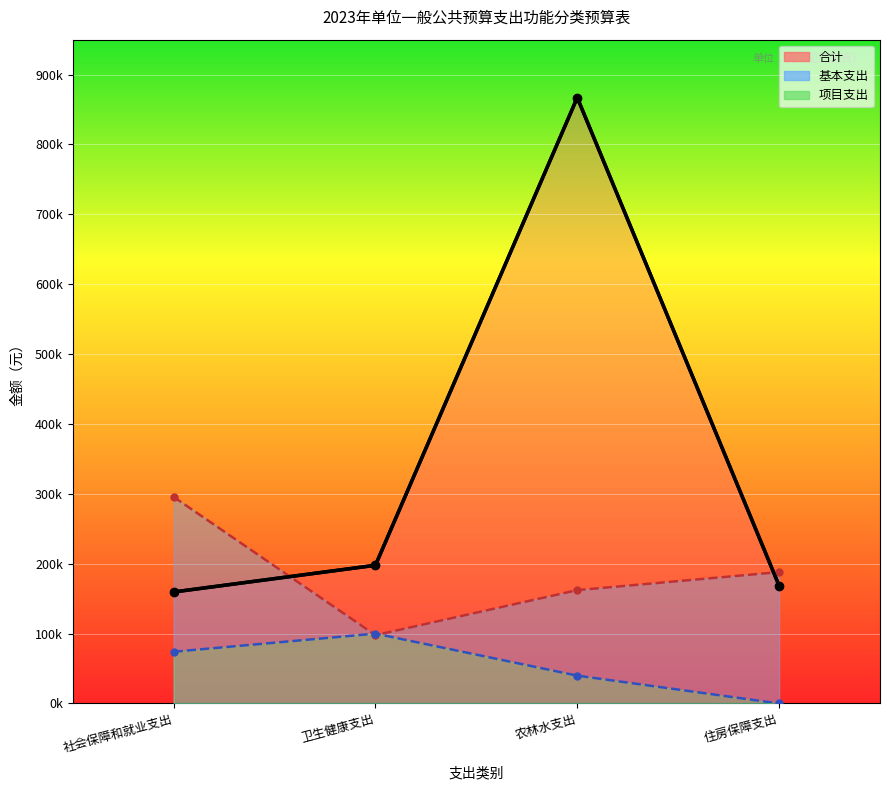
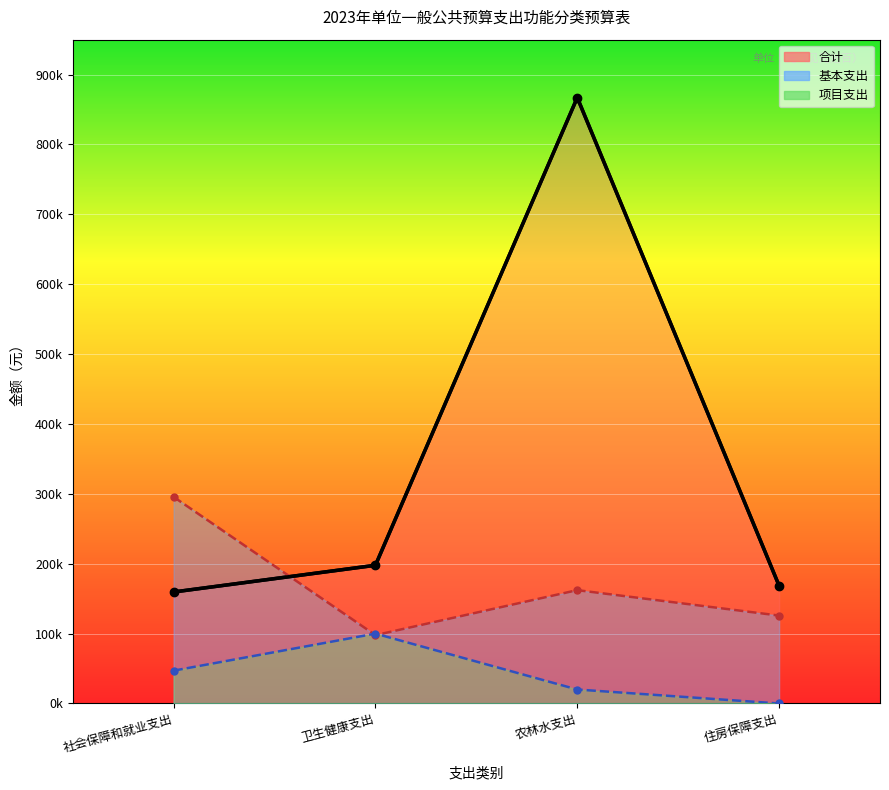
  {
    "合计": {
      "社会保障和就业支出": 160000,
      "卫生健康支出": 200000,
      "农林水支出": 870000,
      "住房保障支出": 170000
    },
    "基本支出": {
      "社会保障和就业支出": 300000,
      "农林水支出": 160000,
-     "住房保障支出": 190000
+     "住房保障支出": 130000
    },
    "项目支出": {
-     "社会保障和就业支出": 70000,
-     "农林水支出": 40000,
+     "社会保障和就业支出": 50000,
+     "农林水支出": 20000,
      "住房保障支出": 0
    }
  }
